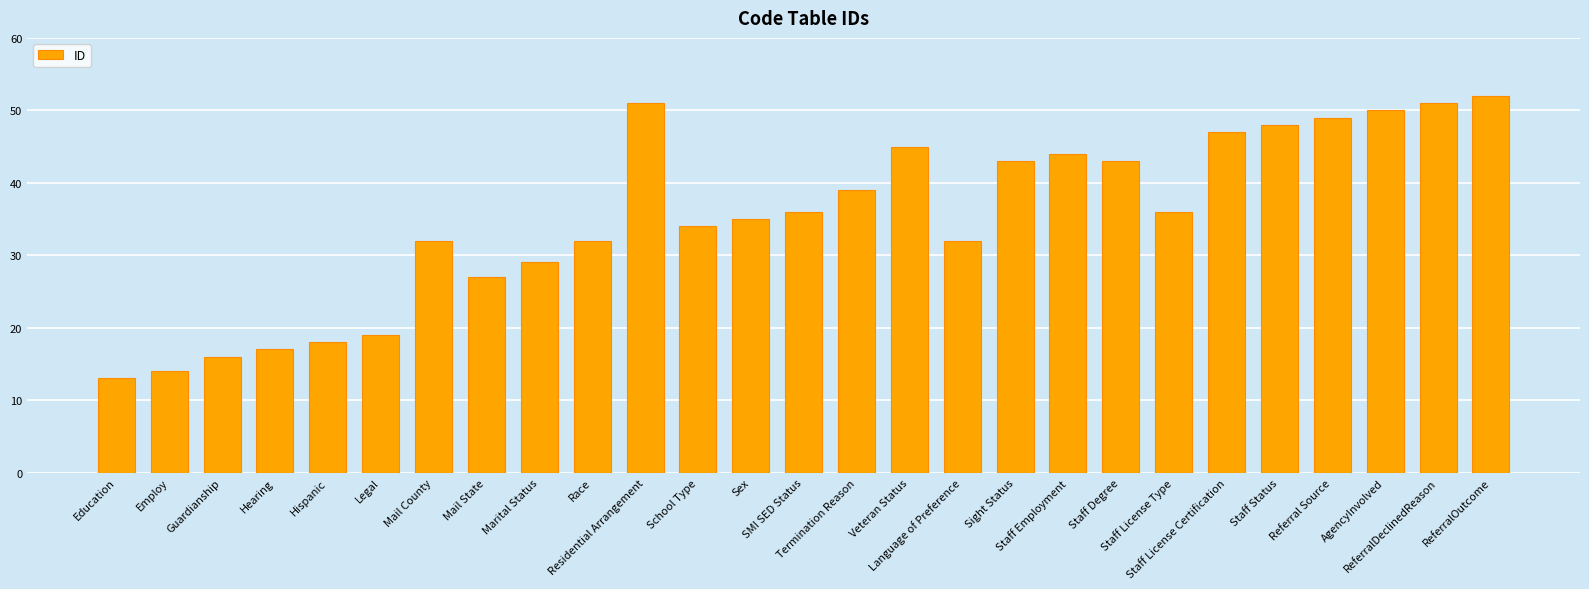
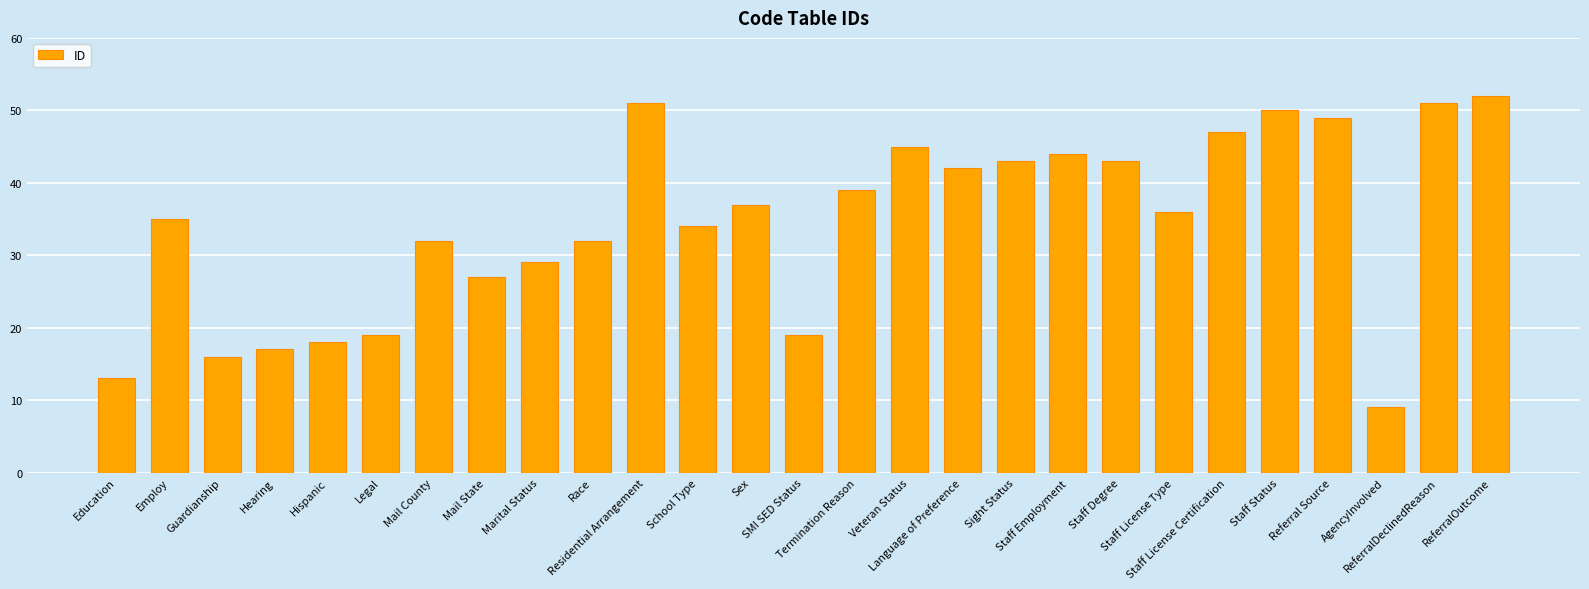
  {
    "Education": 13,
-   "Employ": 14,
+   "Employ": 35,
    "Guardianship": 16,
    "Hearing": 17,
    "Hispanic": 18,
    "Legal": 19,
    "Mail County": 32,
    "Mail State": 27,
    "Marital Status": 29,
    "Race": 32,
    "Residential Arrangement": 51,
    "School Type": 34,
-   "Sex": 35,
-   "SMI SED Status": 36,
+   "Sex": 37,
+   "SMI SED Status": 19,
    "Termination Reason": 39,
    "Veteran Status": 45,
-   "Language of Preference": 32,
+   "Language of Preference": 42,
    "Sight Status": 43,
    "Staff Employment": 44,
    "Staff Degree": 43,
    "Staff License Type": 36,
    "Staff License Certification": 47,
-   "Staff Status": 48,
+   "Staff Status": 50,
    "Referral Source": 49,
-   "AgencyInvolved": 50,
+   "AgencyInvolved": 9,
    "ReferralDeclinedReason": 51,
    "ReferralOutcome": 52
  }
